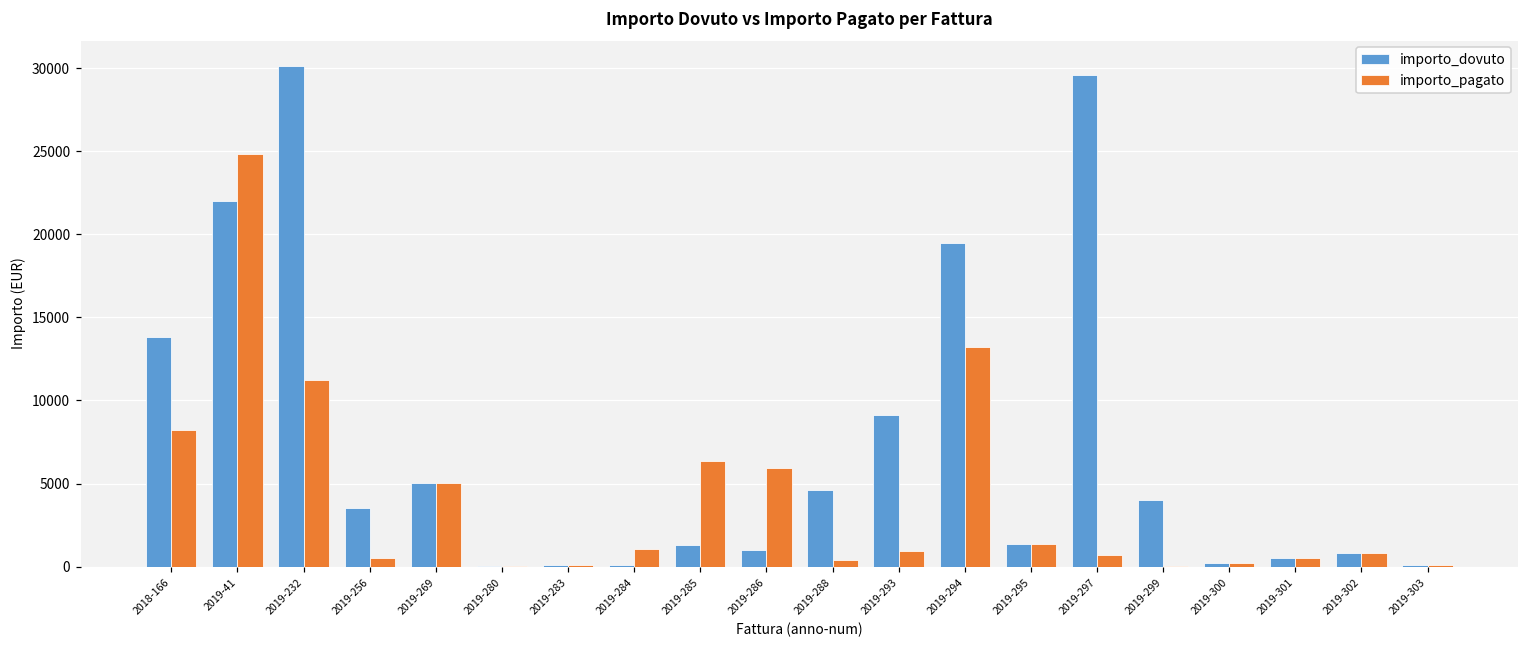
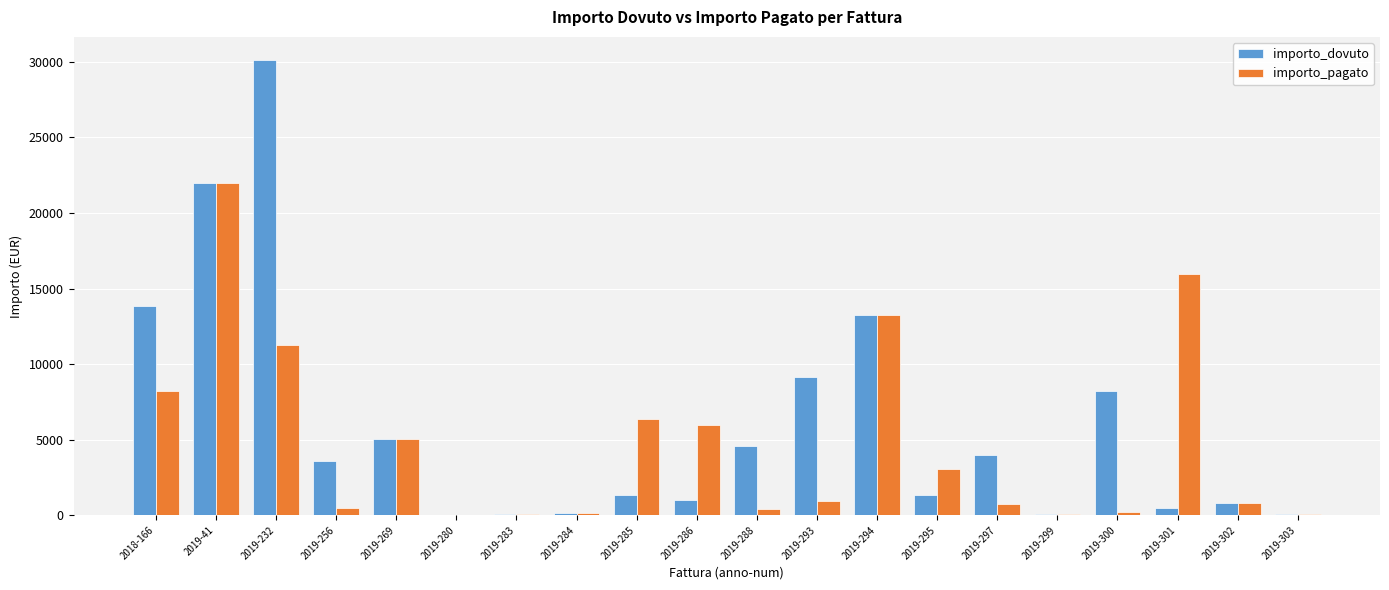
  {
    "importo_dovuto": {
      "2018-166": 13800,
      "2019-41": 22000,
      "2019-232": 30100,
      "2019-256": 3600,
      "2019-269": 5000,
      "2019-285": 1300,
      "2019-286": 1000,
      "2019-288": 4600,
      "2019-293": 9100,
-     "2019-294": 19500,
+     "2019-294": 13200,
      "2019-295": 1300,
-     "2019-297": 29600,
-     "2019-299": 4000,
-     "2019-300": 200,
+     "2019-297": 4000,
+     "2019-299": 100,
+     "2019-300": 8200,
      "2019-301": 500,
      "2019-302": 800
    },
    "importo_pagato": {
      "2018-166": 8200,
-     "2019-41": 24900,
+     "2019-41": 22000,
      "2019-232": 11200,
      "2019-256": 500,
      "2019-269": 5000,
-     "2019-284": 1100,
+     "2019-284": 100,
      "2019-285": 6400,
      "2019-286": 6000,
      "2019-288": 400,
      "2019-293": 900,
      "2019-294": 13200,
-     "2019-295": 1300,
+     "2019-295": 3000,
      "2019-297": 700,
      "2019-300": 200,
-     "2019-301": 500,
+     "2019-301": 16000,
      "2019-302": 800
    }
  }
